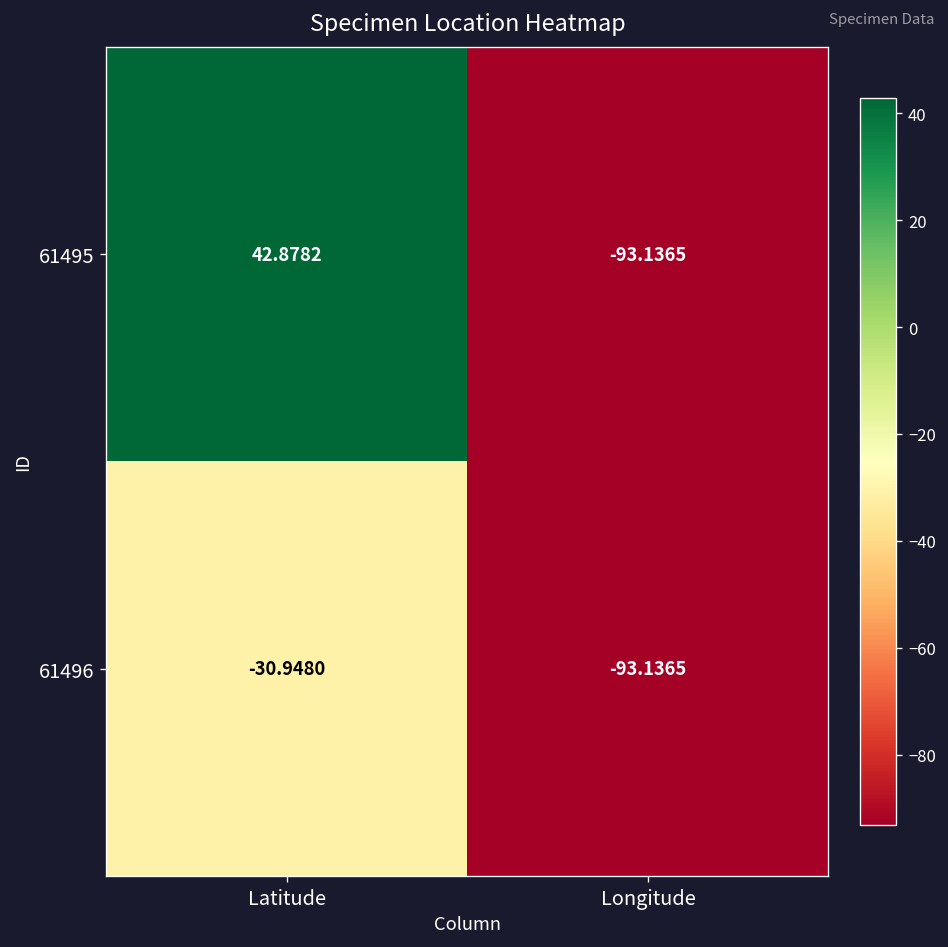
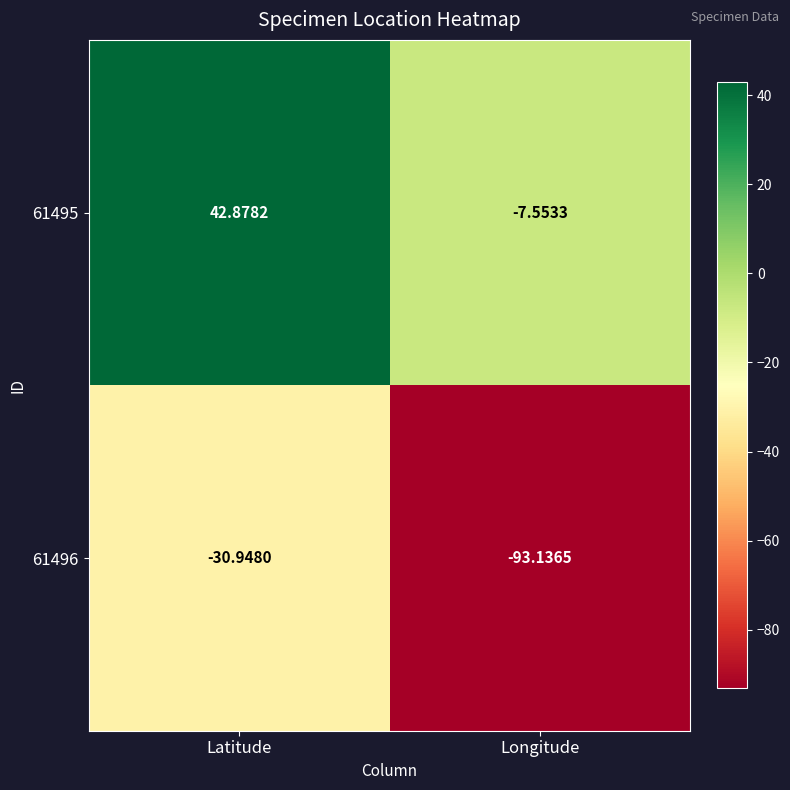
  {
    "61495": {
      "Latitude": 42.8782,
-     "Longitude": -93.1365
+     "Longitude": -7.5533
    },
    "61496": {
      "Latitude": -30.9480,
      "Longitude": -93.1365
    }
  }
